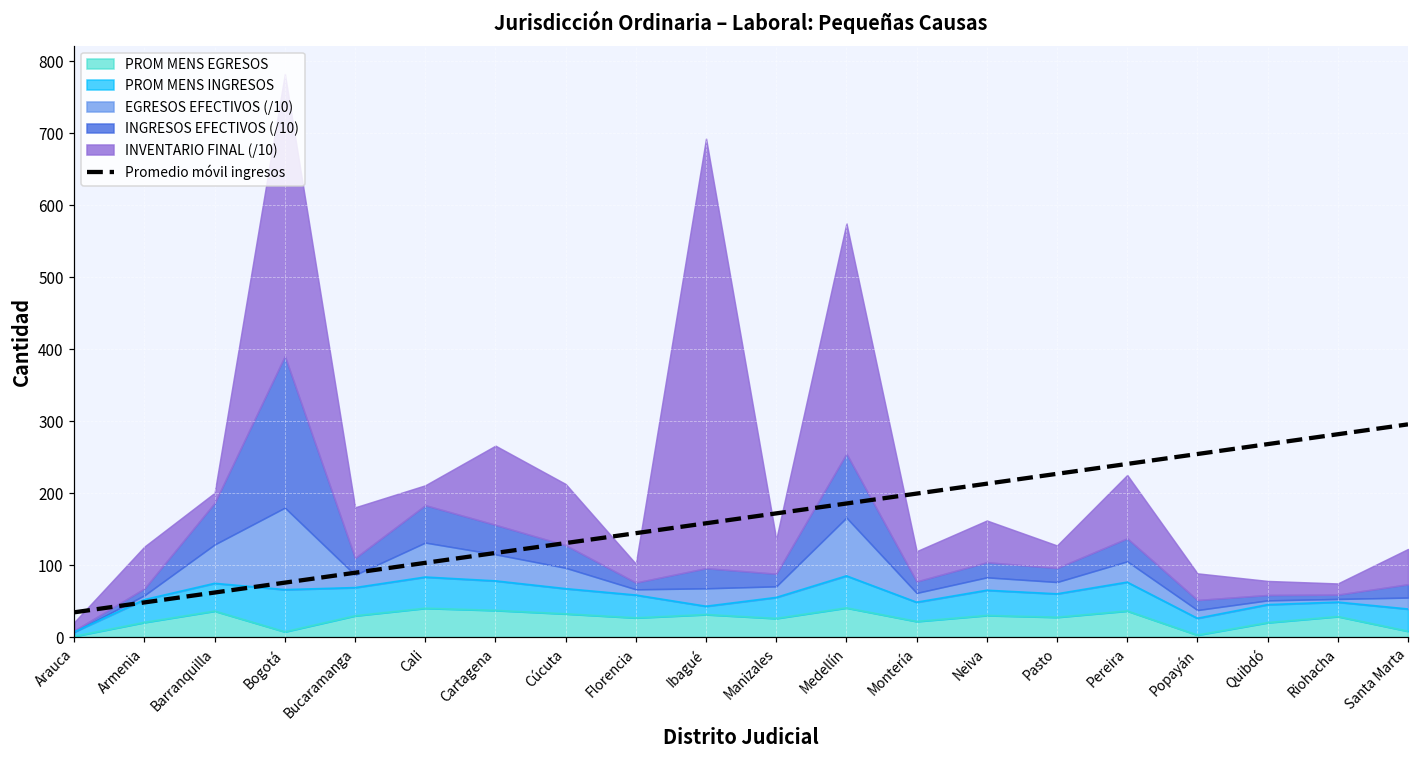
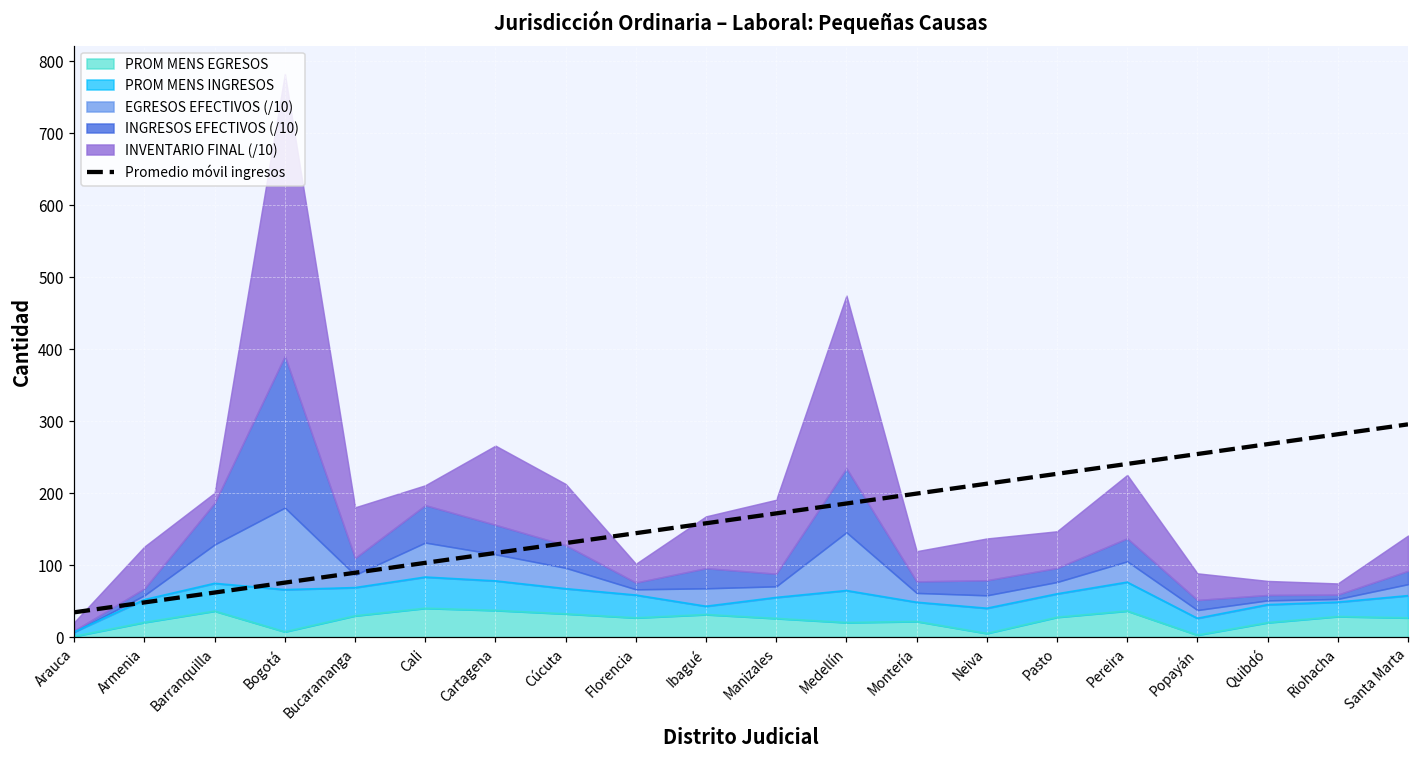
  {
    "PROM MENS EGRESOS": {
      "Arauca": 0,
      "Armenia": 20,
      "Barranquilla": 40,
      "Bogotá": 10,
      "Bucaramanga": 30,
      "Cali": 40,
      "Cartagena": 40,
      "Cúcuta": 30,
      "Florencia": 30,
      "Ibagué": 30,
      "Manizales": 30,
-     "Medellín": 40,
+     "Medellín": 20,
      "Montería": 20,
-     "Neiva": 30,
+     "Neiva": 10,
      "Pasto": 30,
      "Pereira": 40,
      "Popayán": 0,
      "Quibdó": 20,
      "Riohacha": 30,
-     "Santa Marta": 10
+     "Santa Marta": 30
    },
    "PROM MENS INGRESOS": {
      "Barranquilla": 40,
      "Bogotá": 60,
      "Bucaramanga": 40,
      "Cali": 40,
      "Cartagena": 40,
      "Cúcuta": 40,
      "Florencia": 30,
      "Ibagué": 10,
      "Manizales": 30,
      "Medellín": 40,
      "Montería": 30,
      "Neiva": 40,
      "Pasto": 30,
      "Pereira": 40,
      "Popayán": 20,
      "Quibdó": 30,
      "Riohacha": 20,
      "Santa Marta": 30
    },
    "Promedio móvil ingresos": {
      "Arauca": 30,
      "Barranquilla": 60,
      "Bogotá": 80,
      "Cali": 100,
      "Florencia": 140,
      "Ibagué": 160,
      "Manizales": 170,
      "Medellín": 190,
      "Montería": 200,
      "Neiva": 210,
      "Pasto": 230,
      "Pereira": 240,
      "Popayán": 250,
      "Quibdó": 270,
      "Riohacha": 280,
      "Santa Marta": 300
    },
    "INVENTARIO FINAL (/10)": {
      "Arauca": 10,
      "Armenia": 60,
      "Barranquilla": 10,
      "Bucaramanga": 70,
      "Cali": 30,
      "Cartagena": 110,
      "Cúcuta": 90,
      "Florencia": 30,
-     "Ibagué": 600,
-     "Manizales": 50,
-     "Medellín": 320,
+     "Ibagué": 70,
+     "Manizales": 100,
+     "Medellín": 240,
      "Montería": 40,
      "Neiva": 60,
-     "Pasto": 30,
+     "Pasto": 50,
      "Pereira": 90,
      "Popayán": 40,
      "Quibdó": 20,
      "Riohacha": 20,
      "Santa Marta": 50
    }
  }
